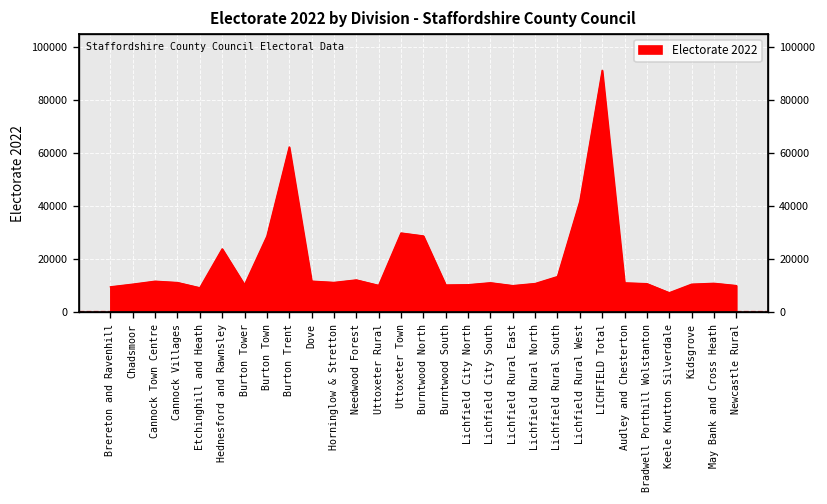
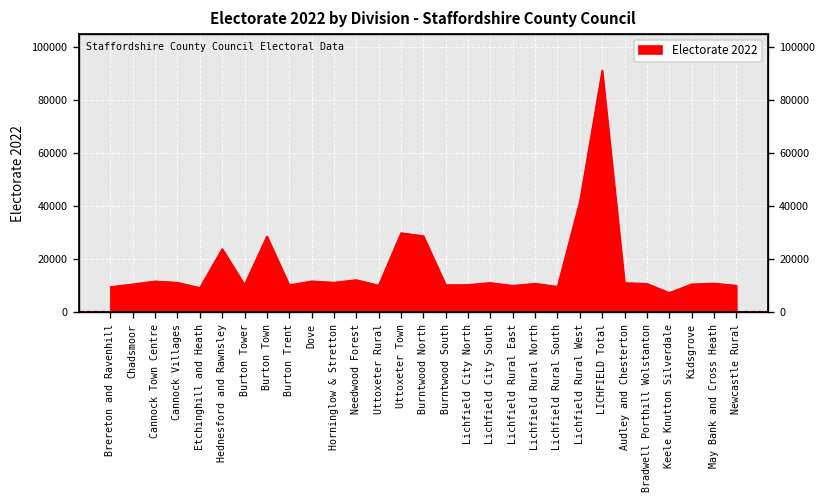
  {
    "Brereton and Ravenhill": 10000,
    "Chadsmoor": 11000,
    "Cannock Town Centre": 12000,
    "Cannock Villages": 11000,
    "Etchinghill and Heath": 9000,
    "Hednesford and Rawnsley": 24000,
    "Burton Tower": 10000,
    "Burton Town": 29000,
-   "Burton Trent": 62000,
+   "Burton Trent": 10000,
    "Dove": 12000,
    "Horninglow & Stretton": 11000,
    "Needwood Forest": 12000,
    "Uttoxeter Rural": 10000,
    "Uttoxeter Town": 30000,
    "Burntwood North": 29000,
    "Burntwood South": 10000,
    "Lichfield City North": 10000,
    "Lichfield City South": 11000,
    "Lichfield Rural East": 10000,
    "Lichfield Rural North": 11000,
-   "Lichfield Rural South": 13000,
+   "Lichfield Rural South": 10000,
    "Lichfield Rural West": 42000,
    "LICHFIELD Total": 91000,
    "Audley and Chesterton": 11000,
    "Bradwell Porthill Wolstanton": 11000,
    "Keele Knutton Silverdale": 7000,
    "Kidsgrove": 11000,
    "May Bank and Cross Heath": 11000,
    "Newcastle Rural": 10000
  }
